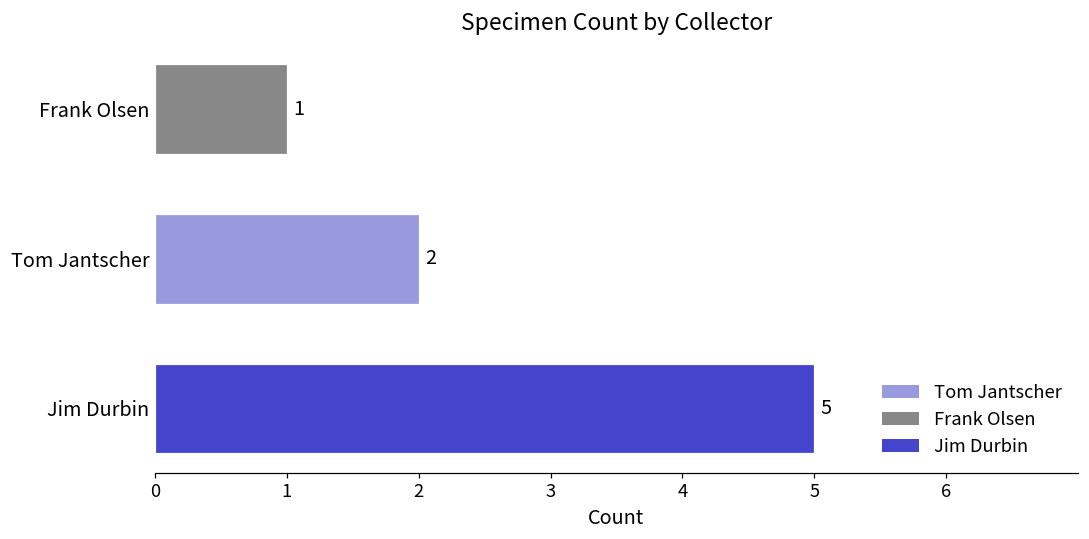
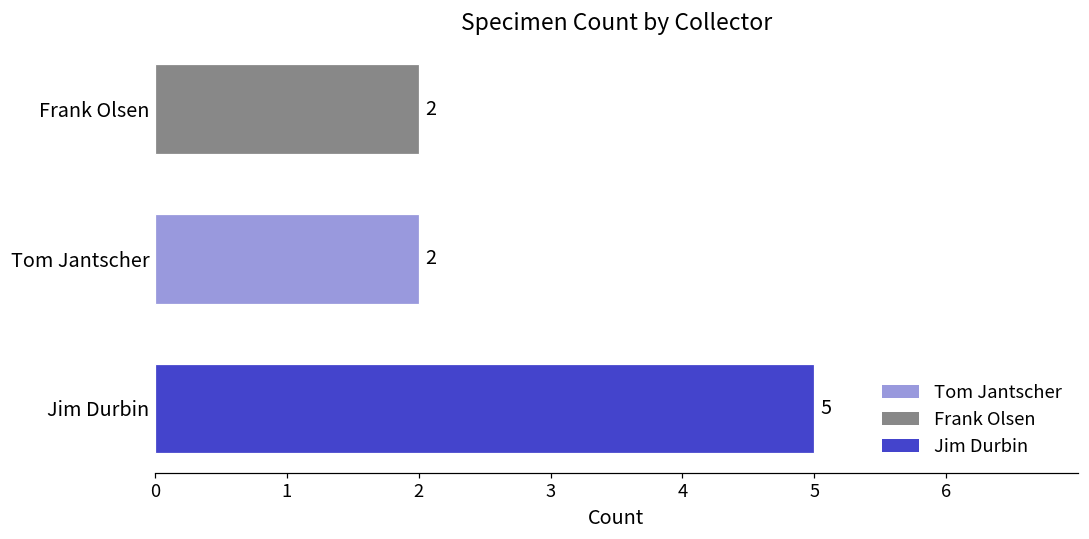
  {
-   "Frank Olsen": 1,
+   "Frank Olsen": 2,
    "Tom Jantscher": 2,
    "Jim Durbin": 5
  }
